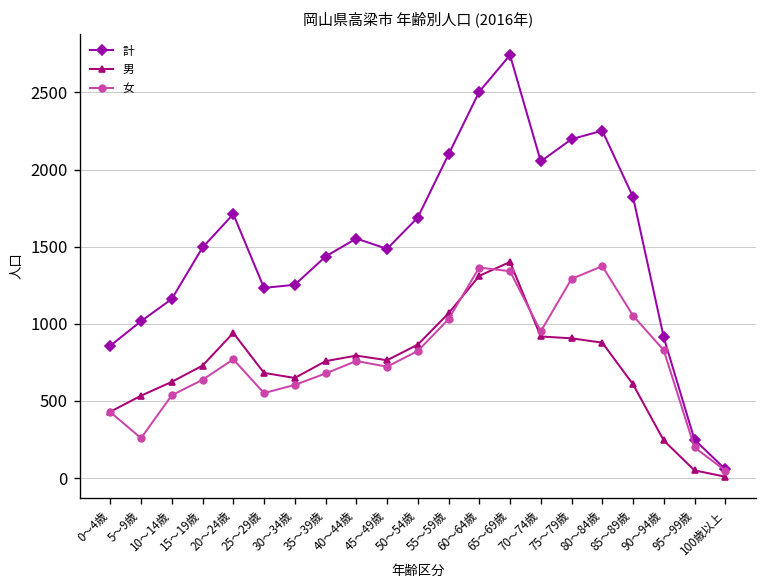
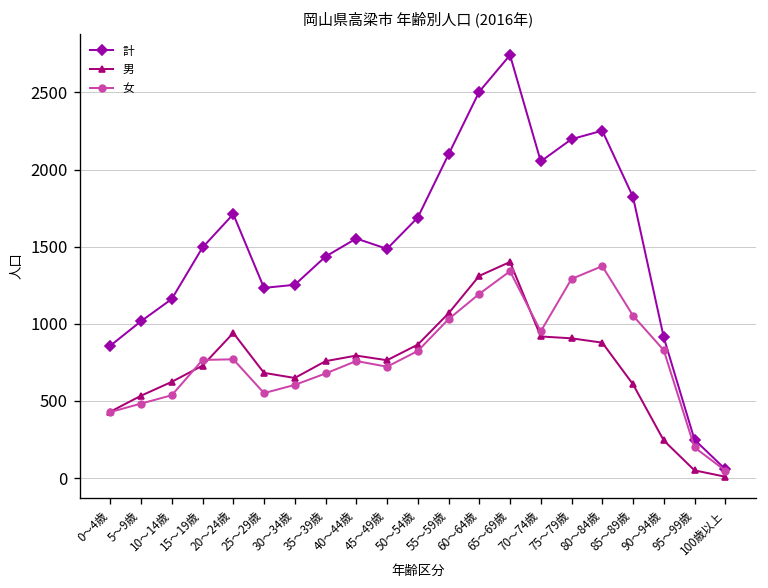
  {
    "女": {
-     "5～9歳": 260,
+     "5～9歳": 480,
      "10～14歳": 540,
-     "15～19歳": 640,
+     "15～19歳": 770,
      "20～24歳": 770,
      "25～29歳": 550,
      "30～34歳": 600,
      "35～39歳": 680,
      "40～44歳": 760,
      "45～49歳": 720,
      "50～54歳": 820,
      "55～59歳": 1030,
-     "60～64歳": 1370,
+     "60～64歳": 1190,
      "65～69歳": 1340,
      "70～74歳": 950,
      "75～79歳": 1290,
      "80～84歳": 1370,
      "85～89歳": 1050,
      "90～94歳": 830,
      "95～99歳": 200
    }
  }
